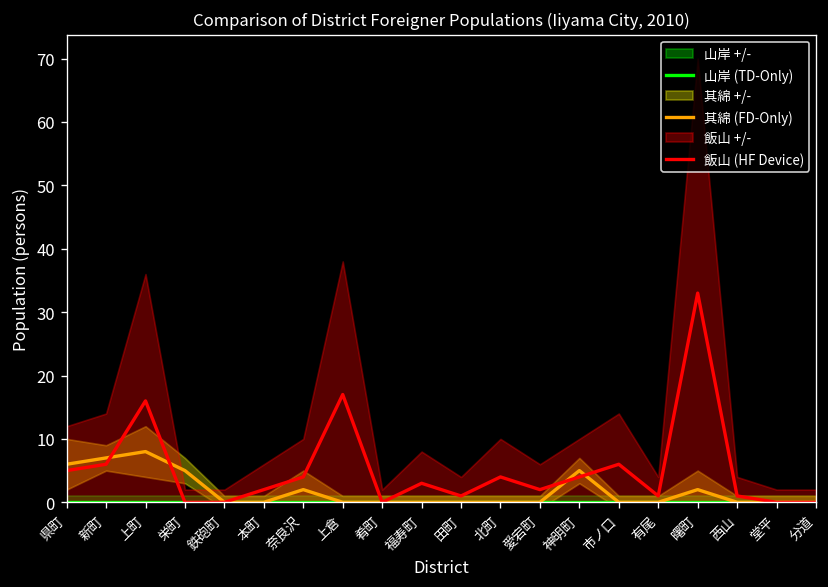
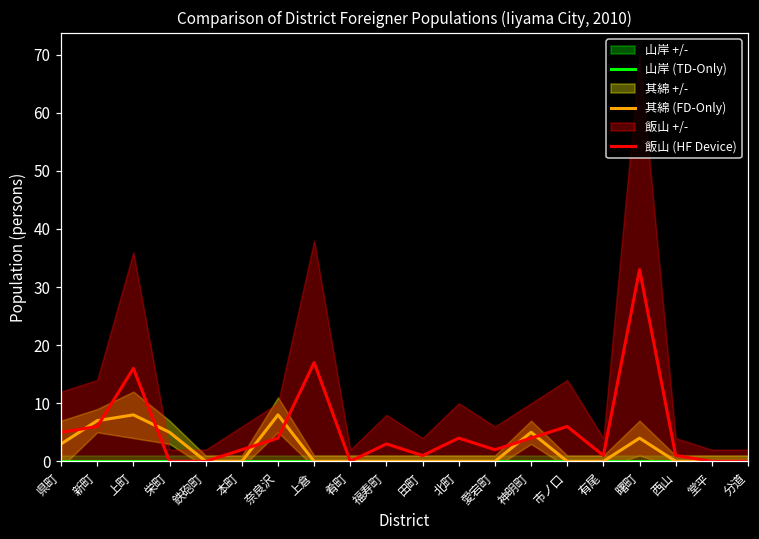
  {
    "其綿 (FD-Only)": {
-     "県町": 6,
+     "県町": 3,
      "新町": 7,
      "上町": 8,
      "栄町": 5,
-     "奈良沢": 2,
+     "奈良沢": 8,
      "神明町": 5,
-     "曙町": 2
+     "曙町": 4
    }
  }
